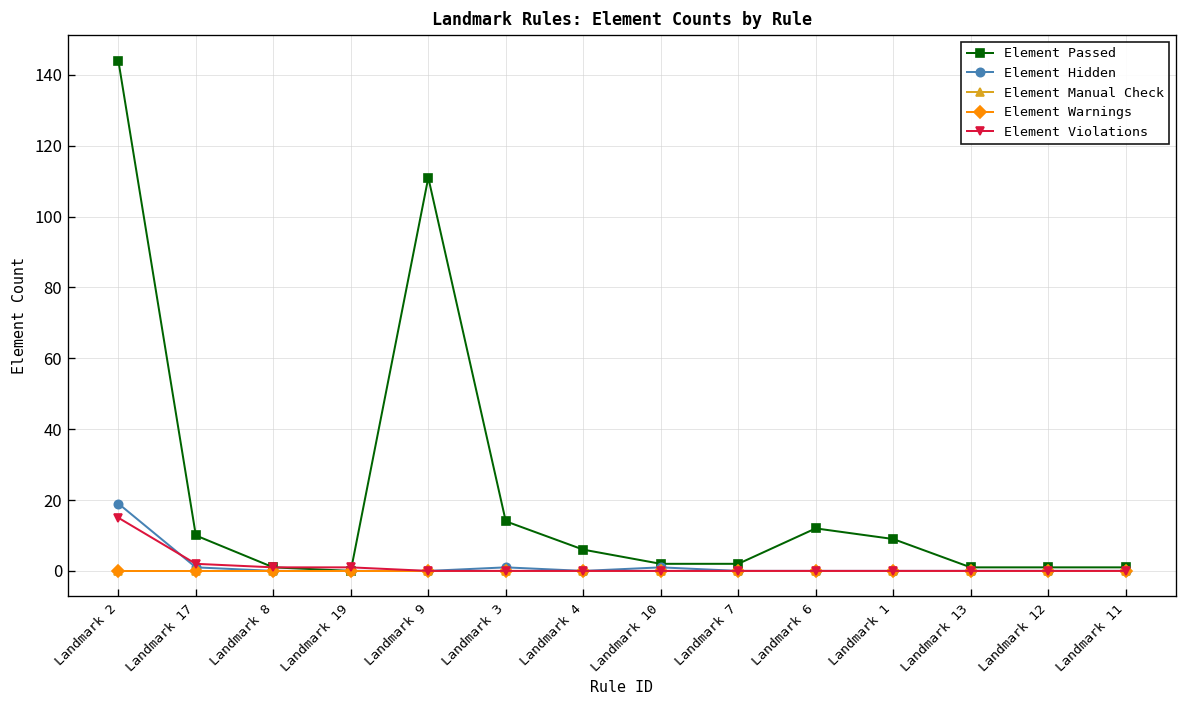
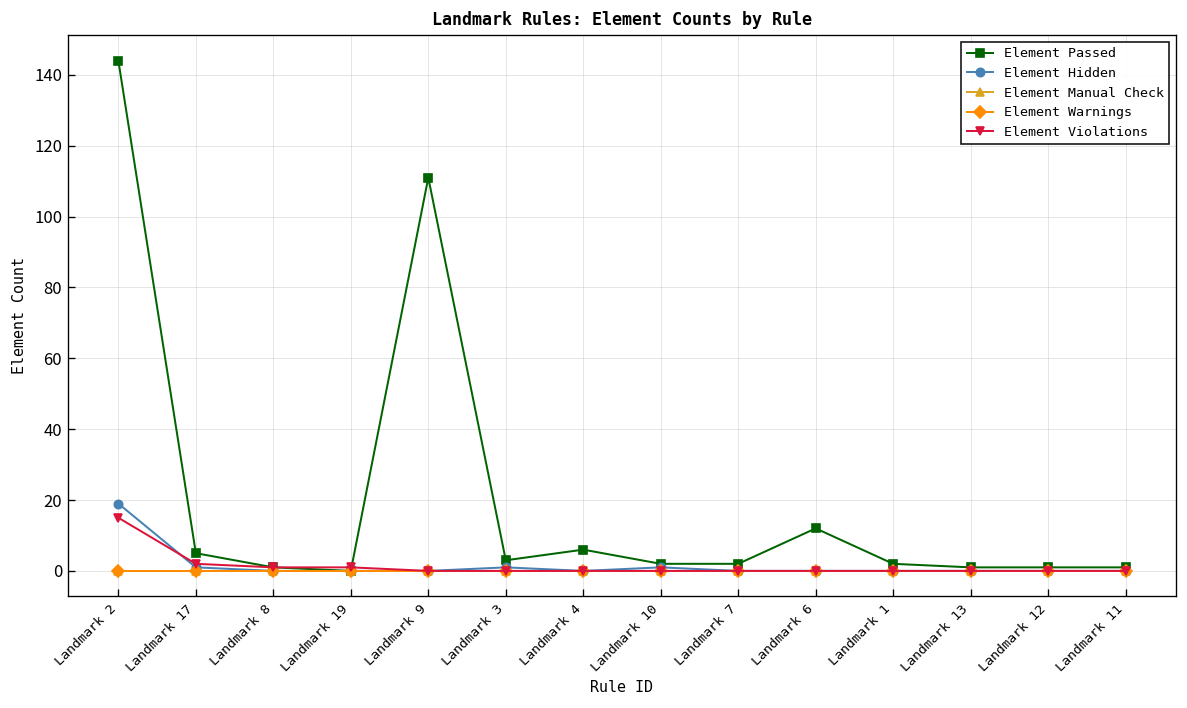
  {
    "Element Passed": {
      "Landmark 2": 144,
-     "Landmark 17": 10,
+     "Landmark 17": 5,
      "Landmark 9": 111,
-     "Landmark 3": 14,
+     "Landmark 3": 3,
      "Landmark 4": 6,
      "Landmark 10": 2,
      "Landmark 7": 2,
      "Landmark 6": 12,
-     "Landmark 1": 9,
+     "Landmark 1": 2,
      "Landmark 13": 1,
      "Landmark 12": 1,
      "Landmark 11": 1
    },
    "Element Hidden": {
      "Landmark 2": 19,
      "Landmark 17": 1,
      "Landmark 3": 1,
      "Landmark 10": 1
    },
    "Element Warnings": {
      "Landmark 2": 0,
      "Landmark 17": 0
    },
    "Element Violations": {
      "Landmark 2": 15,
      "Landmark 17": 2,
      "Landmark 19": 1
    }
  }
